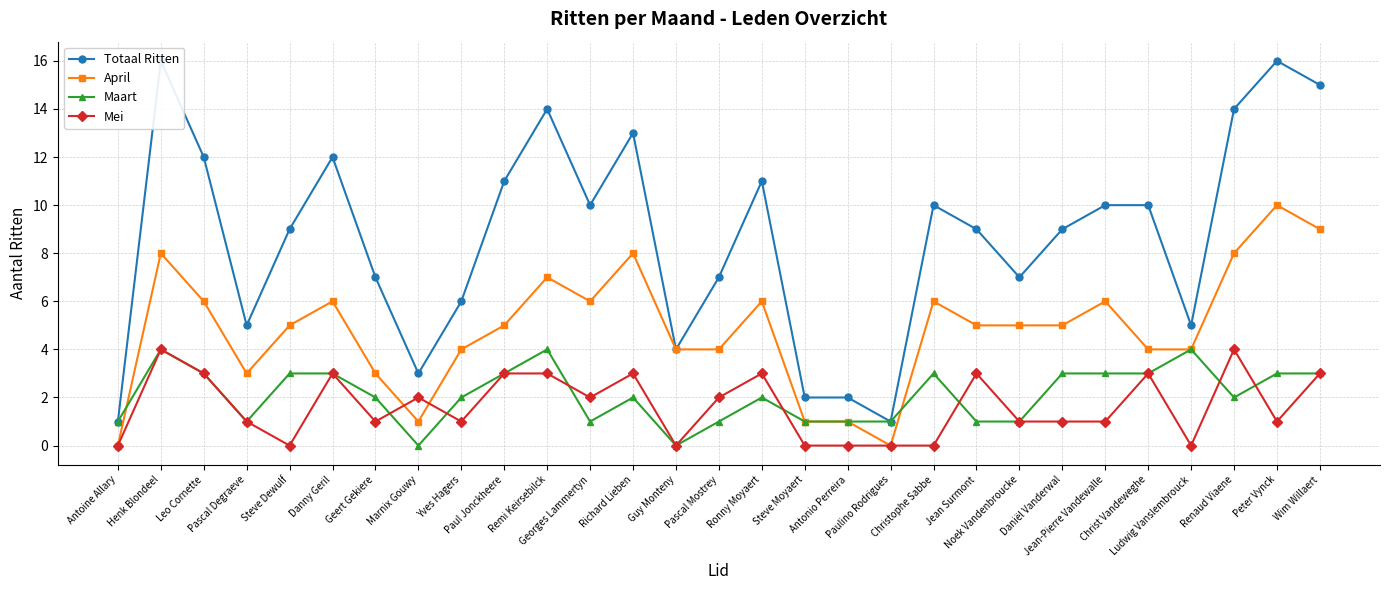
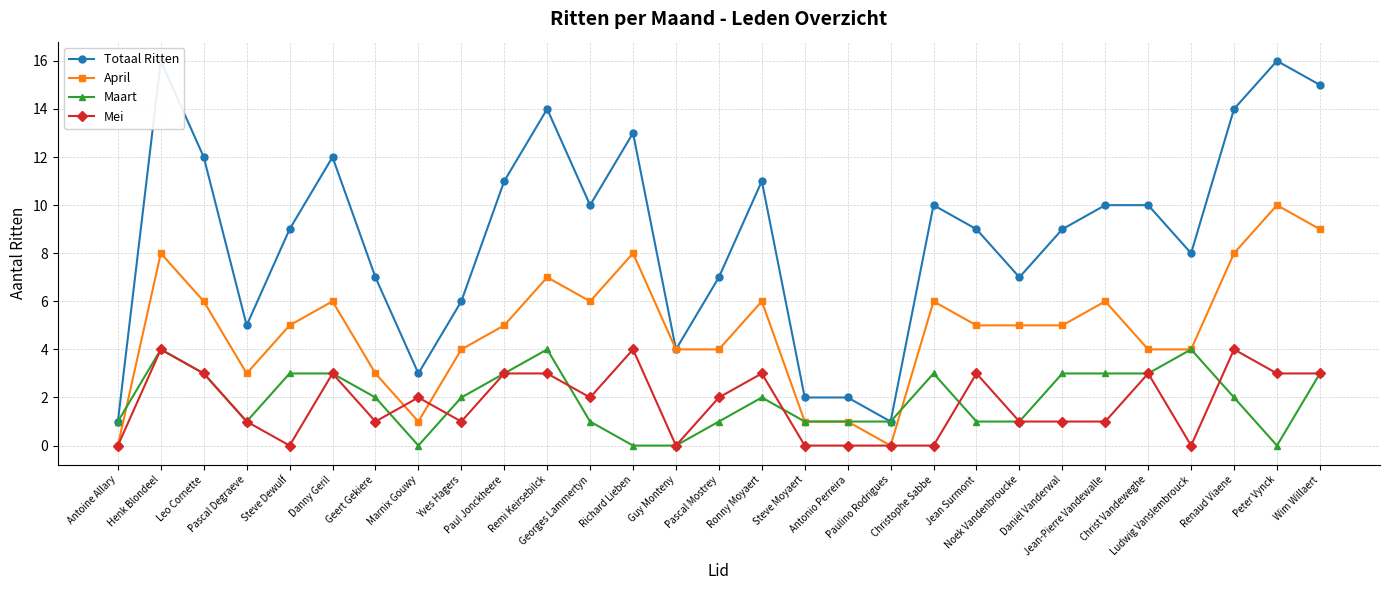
  {
    "Totaal Ritten": {
      "Leo Cornette": 12,
      "Pascal Degraeve": 5,
      "Steve Dewulf": 9,
      "Danny Geril": 12,
      "Geert Gekiere": 7,
      "Marnix Gouwy": 3,
      "Yves Hagers": 6,
      "Paul Jonckheere": 11,
      "Remi Keirsebilck": 14,
      "Georges Lammertyn": 10,
      "Richard Lieben": 13,
      "Pascal Mostrey": 7,
      "Ronny Moyaert": 11,
      "Steve Moyaert": 2,
      "Antonio Perreira": 2,
      "Christophe Sabbe": 10,
      "Jean Surmont": 9,
      "Noek Vandenbroucke": 7,
      "Daniël Vanderwal": 9,
      "Jean-Pierre Vandewalle": 10,
      "Christ Vandeweghe": 10,
-     "Ludwig Vanslembrouck": 5,
+     "Ludwig Vanslembrouck": 8,
      "Renaud Viaene": 14,
      "Peter Vynck": 16,
      "Wim Willaert": 15
    },
    "April": {
      "Henk Blondeel": 8,
      "Leo Cornette": 6,
      "Pascal Degraeve": 3,
      "Steve Dewulf": 5,
      "Danny Geril": 6,
      "Geert Gekiere": 3,
      "Marnix Gouwy": 1,
      "Yves Hagers": 4,
      "Paul Jonckheere": 5,
      "Remi Keirsebilck": 7,
      "Georges Lammertyn": 6,
      "Richard Lieben": 8,
      "Pascal Mostrey": 4,
      "Ronny Moyaert": 6,
      "Christophe Sabbe": 6,
      "Jean Surmont": 5,
      "Noek Vandenbroucke": 5,
      "Daniël Vanderwal": 5,
      "Jean-Pierre Vandewalle": 6,
      "Christ Vandeweghe": 4,
      "Renaud Viaene": 8,
      "Peter Vynck": 10,
      "Wim Willaert": 9
    },
    "Maart": {
      "Steve Dewulf": 3,
      "Geert Gekiere": 2,
      "Marnix Gouwy": 0,
      "Yves Hagers": 2,
      "Remi Keirsebilck": 4,
      "Georges Lammertyn": 1,
-     "Richard Lieben": 2,
+     "Richard Lieben": 0,
      "Pascal Mostrey": 1,
      "Ronny Moyaert": 2,
      "Christophe Sabbe": 3,
      "Jean Surmont": 1,
      "Daniël Vanderwal": 3,
      "Jean-Pierre Vandewalle": 3,
      "Renaud Viaene": 2,
-     "Peter Vynck": 3
+     "Peter Vynck": 0
    },
    "Mei": {
      "Steve Dewulf": 0,
      "Geert Gekiere": 1,
      "Marnix Gouwy": 2,
      "Yves Hagers": 1,
      "Remi Keirsebilck": 3,
      "Georges Lammertyn": 2,
-     "Richard Lieben": 3,
+     "Richard Lieben": 4,
      "Pascal Mostrey": 2,
      "Ronny Moyaert": 3,
      "Steve Moyaert": 0,
      "Antonio Perreira": 0,
      "Christophe Sabbe": 0,
      "Jean Surmont": 3,
      "Daniël Vanderwal": 1,
      "Jean-Pierre Vandewalle": 1,
      "Ludwig Vanslembrouck": 0,
      "Renaud Viaene": 4,
-     "Peter Vynck": 1
+     "Peter Vynck": 3
    }
  }
